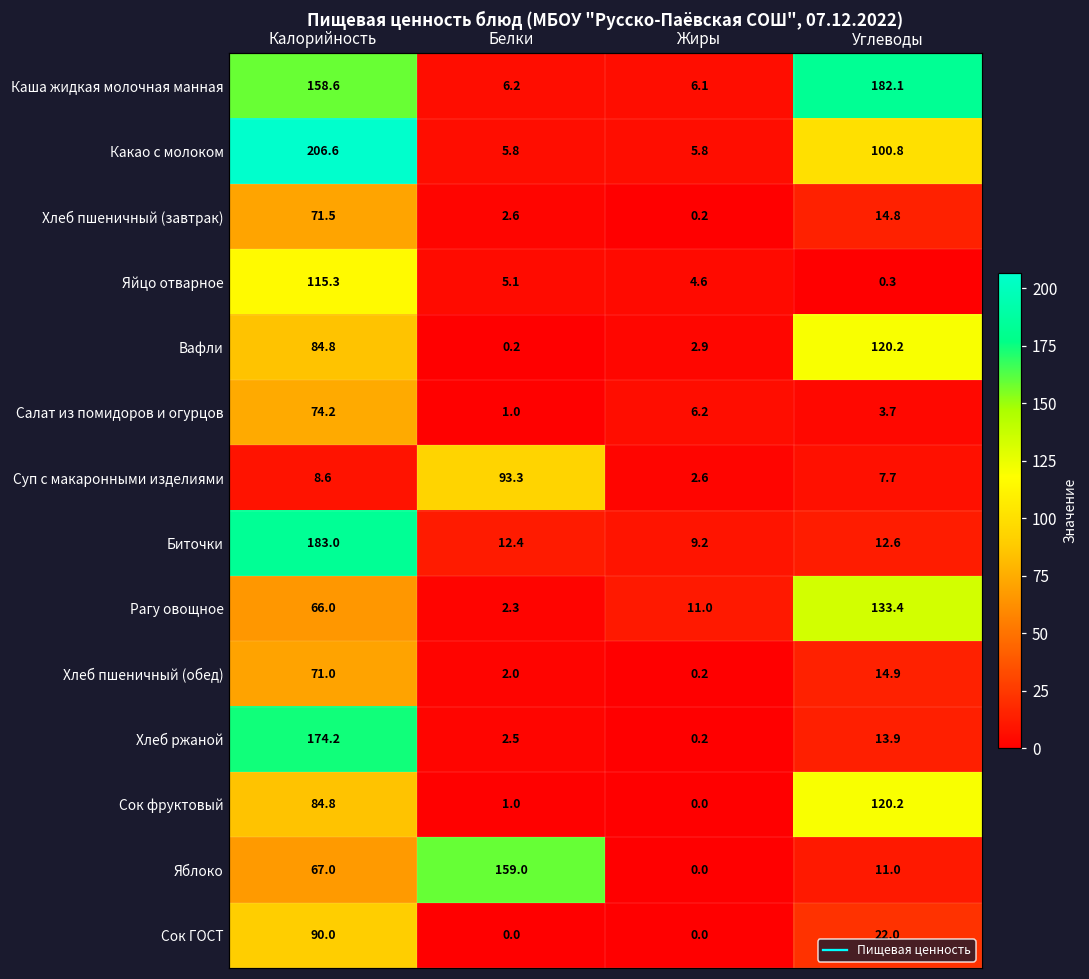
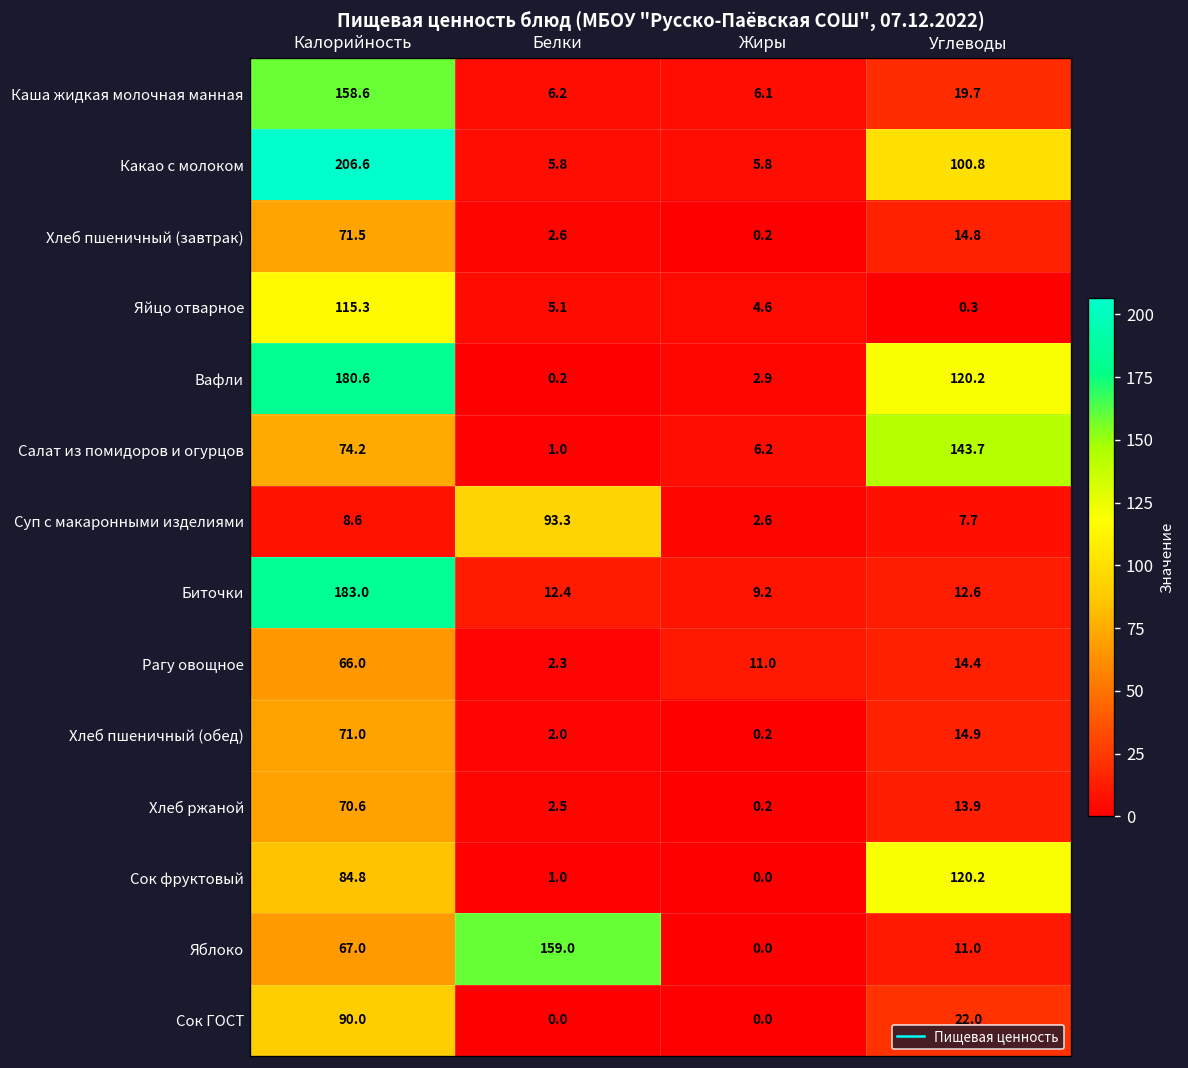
  {
    "Каша жидкая молочная манная": {
      "Калорийность": 158.6,
      "Белки": 6.2,
      "Жиры": 6.1,
-     "Углеводы": 182.1
+     "Углеводы": 19.7
    },
    "Какао с молоком": {
      "Калорийность": 206.6,
      "Белки": 5.8,
      "Жиры": 5.8,
      "Углеводы": 100.8
    },
    "Хлеб пшеничный (завтрак)": {
      "Калорийность": 71.5,
      "Белки": 2.6,
      "Жиры": 0.2,
      "Углеводы": 14.8
    },
    "Яйцо отварное": {
      "Калорийность": 115.3,
      "Белки": 5.1,
      "Жиры": 4.6,
      "Углеводы": 0.3
    },
    "Вафли": {
-     "Калорийность": 84.8,
+     "Калорийность": 180.6,
      "Белки": 0.2,
      "Жиры": 2.9,
      "Углеводы": 120.2
    },
    "Салат из помидоров и огурцов": {
      "Калорийность": 74.2,
      "Белки": 1.0,
      "Жиры": 6.2,
-     "Углеводы": 3.7
+     "Углеводы": 143.7
    },
    "Суп с макаронными изделиями": {
      "Калорийность": 8.6,
      "Белки": 93.3,
      "Жиры": 2.6,
      "Углеводы": 7.7
    },
    "Биточки": {
      "Калорийность": 183.0,
      "Белки": 12.4,
      "Жиры": 9.2,
      "Углеводы": 12.6
    },
    "Рагу овощное": {
      "Калорийность": 66.0,
      "Белки": 2.3,
      "Жиры": 11.0,
-     "Углеводы": 133.4
+     "Углеводы": 14.4
    },
    "Хлеб пшеничный (обед)": {
      "Калорийность": 71.0,
      "Белки": 2.0,
      "Жиры": 0.2,
      "Углеводы": 14.9
    },
    "Хлеб ржаной": {
-     "Калорийность": 174.2,
+     "Калорийность": 70.6,
      "Белки": 2.5,
      "Жиры": 0.2,
      "Углеводы": 13.9
    },
    "Сок фруктовый": {
      "Калорийность": 84.8,
      "Белки": 1.0,
      "Жиры": 0.0,
      "Углеводы": 120.2
    },
    "Яблоко": {
      "Калорийность": 67.0,
      "Белки": 159.0,
      "Жиры": 0.0,
      "Углеводы": 11.0
    },
    "Сок ГОСТ": {
      "Калорийность": 90.0,
      "Белки": 0.0,
      "Жиры": 0.0
    }
  }
